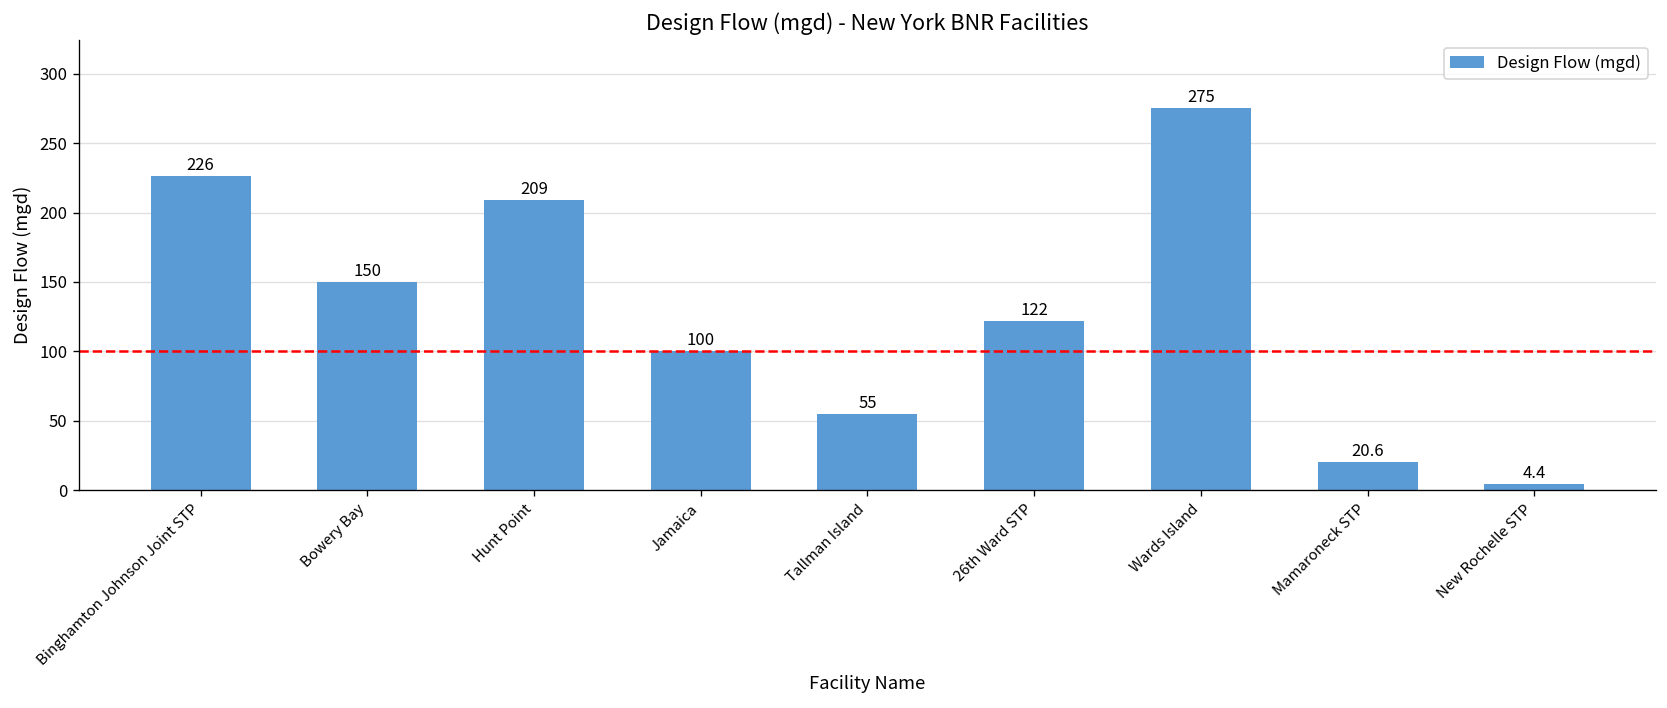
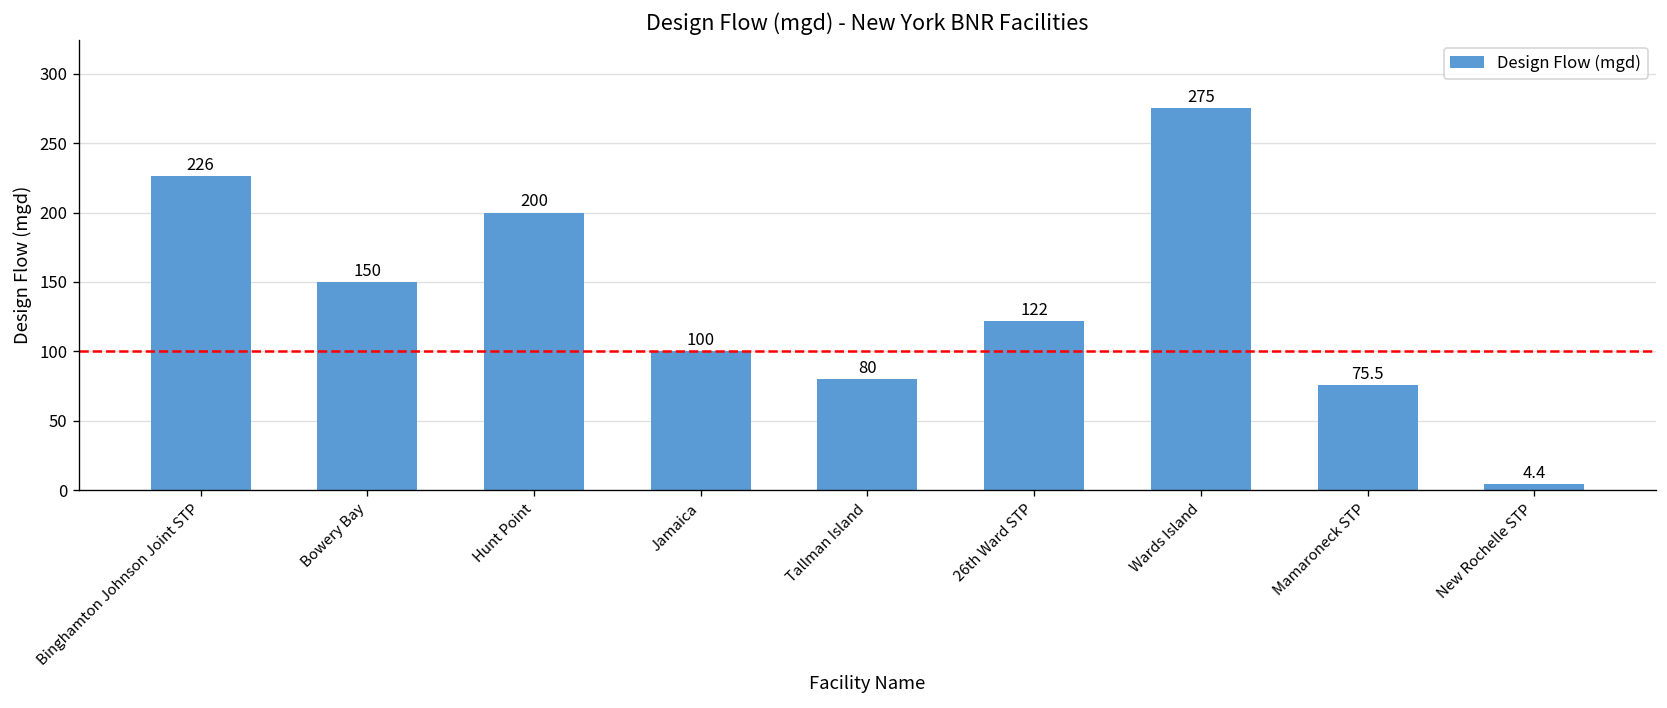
  {
    "Binghamton Johnson Joint STP": 226,
    "Bowery Bay": 150,
-   "Hunt Point": 209,
+   "Hunt Point": 200,
    "Jamaica": 100,
-   "Tallman Island": 55,
+   "Tallman Island": 80,
    "26th Ward STP": 122,
    "Wards Island": 275,
-   "Mamaroneck STP": 20.6,
+   "Mamaroneck STP": 75.5,
    "New Rochelle STP": 4.4
  }
